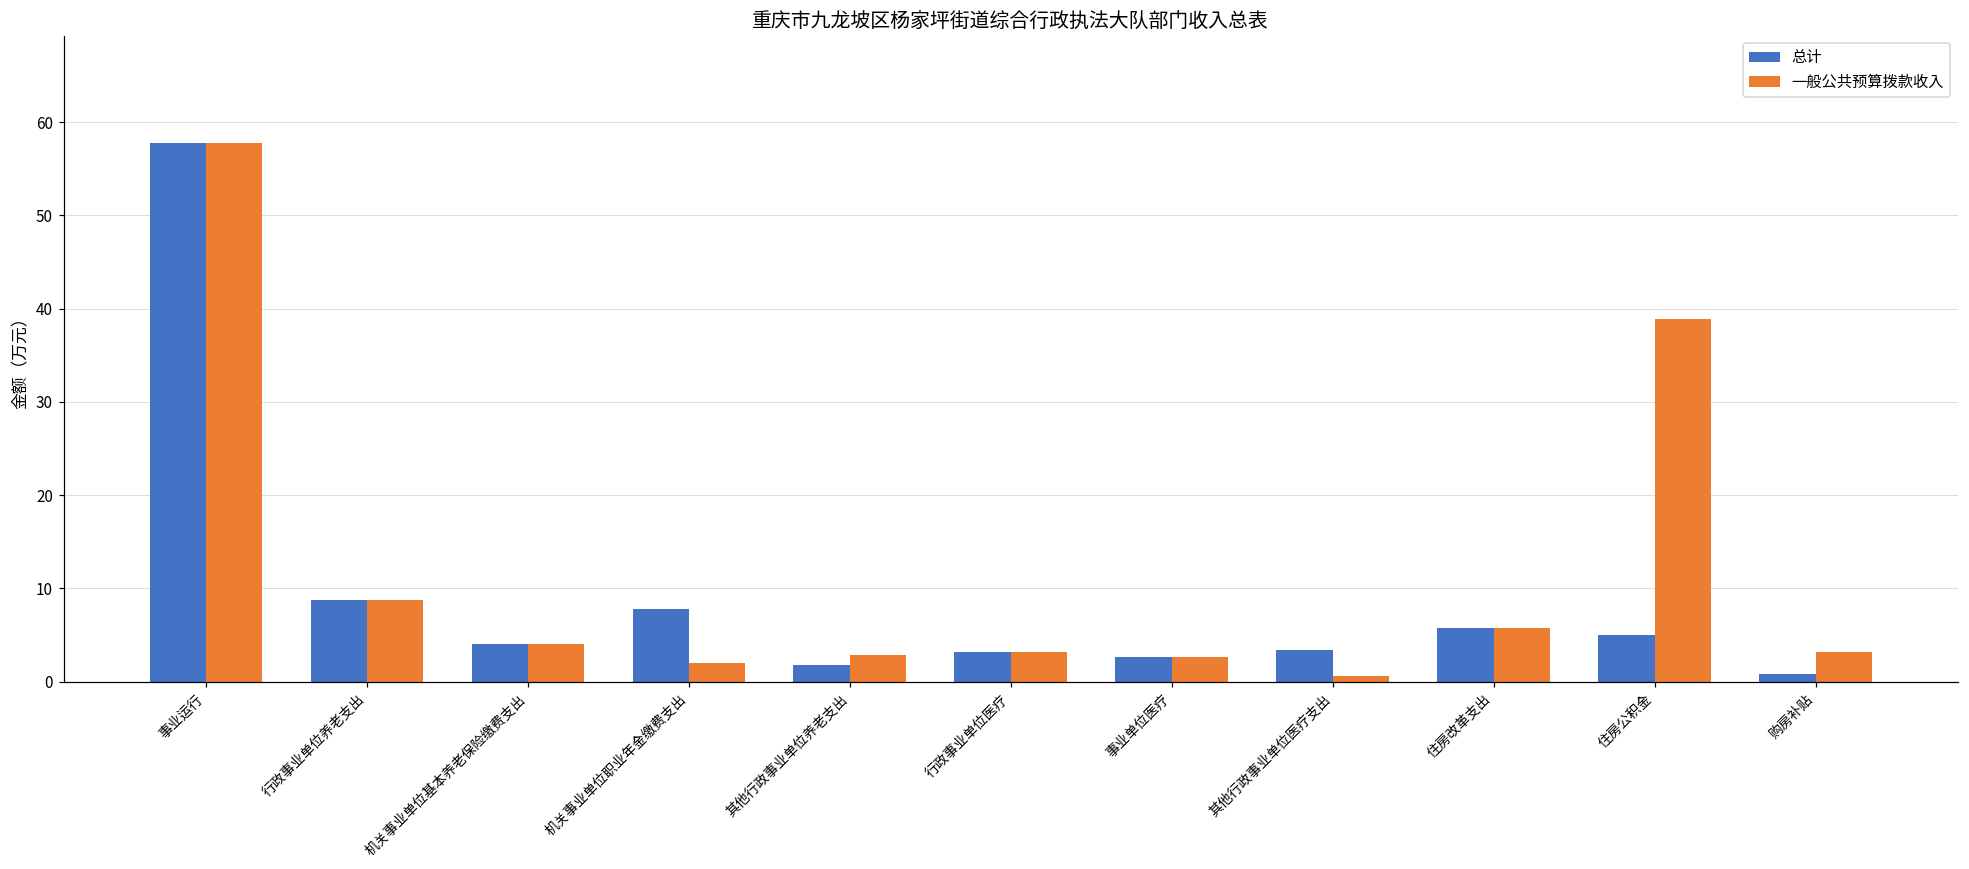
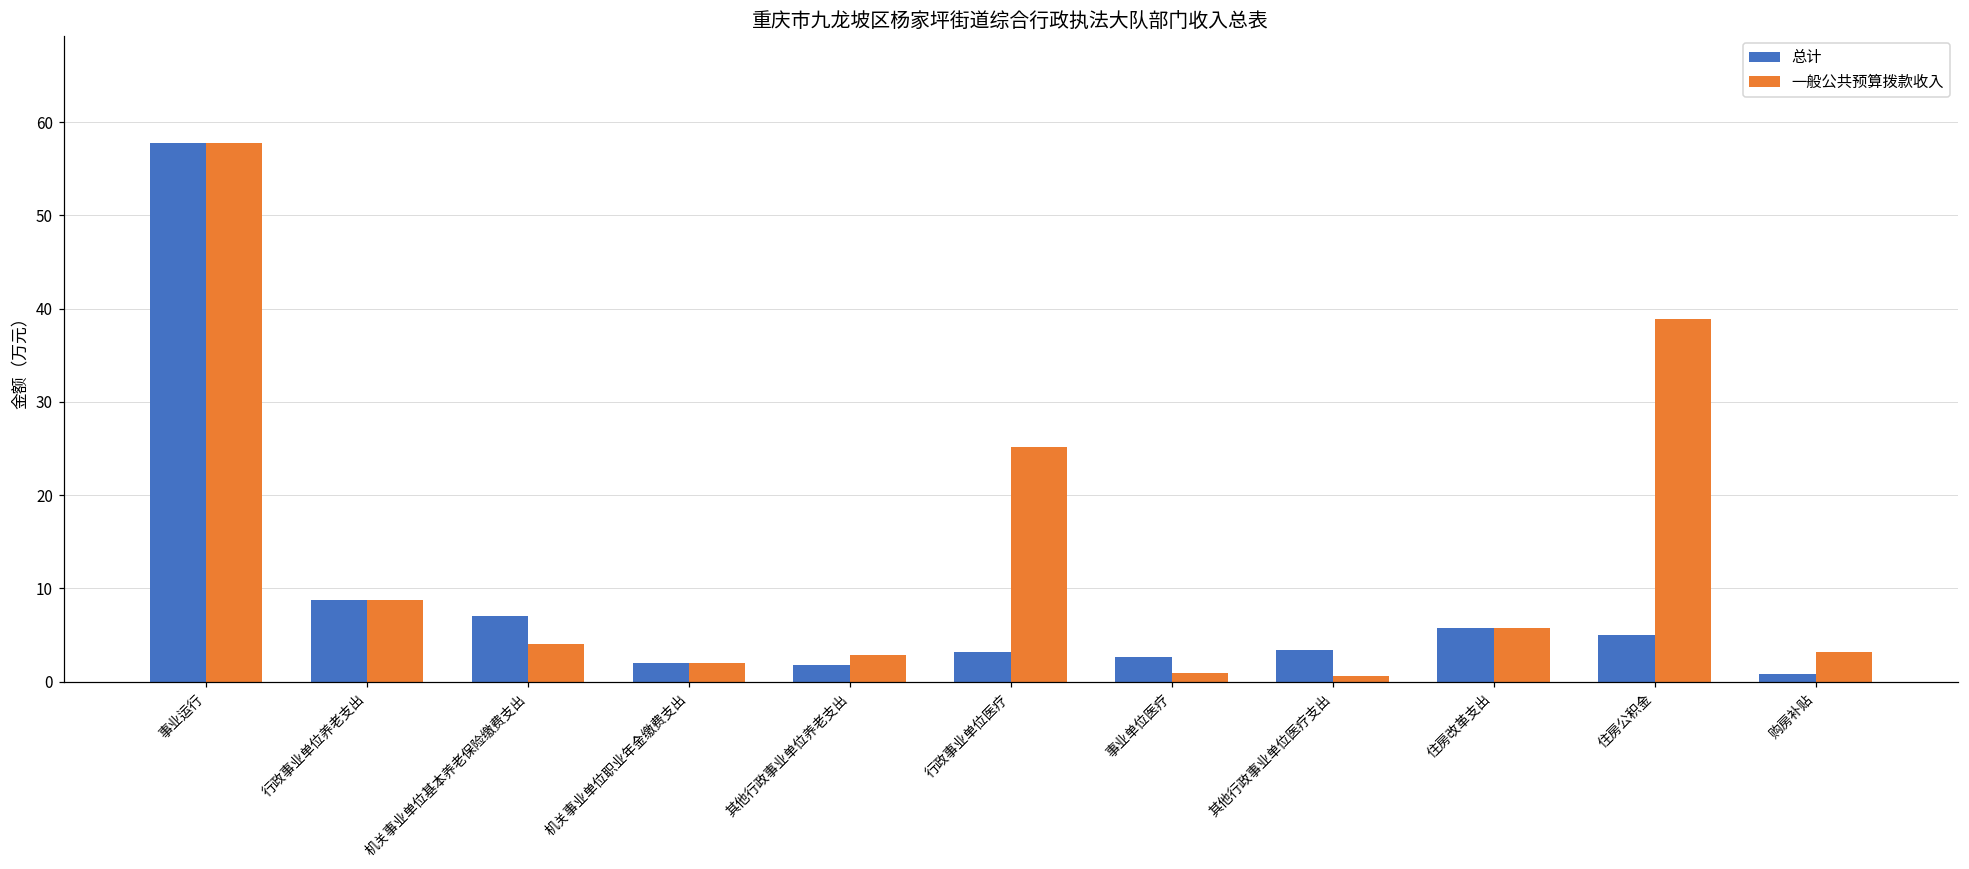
  {
    "总计": {
      "事业运行": 58,
      "行政事业单位养老支出": 9,
-     "机关事业单位基本养老保险缴费支出": 4,
-     "机关事业单位职业年金缴费支出": 8,
+     "机关事业单位基本养老保险缴费支出": 7,
+     "机关事业单位职业年金缴费支出": 2,
      "其他行政事业单位养老支出": 2,
      "行政事业单位医疗": 3,
      "事业单位医疗": 3,
      "其他行政事业单位医疗支出": 3,
      "住房改革支出": 6,
      "住房公积金": 5,
      "购房补贴": 1
    },
    "一般公共预算拨款收入": {
      "事业运行": 58,
      "行政事业单位养老支出": 9,
      "机关事业单位基本养老保险缴费支出": 4,
      "机关事业单位职业年金缴费支出": 2,
      "其他行政事业单位养老支出": 3,
-     "行政事业单位医疗": 3,
-     "事业单位医疗": 3,
+     "行政事业单位医疗": 25,
+     "事业单位医疗": 1,
      "其他行政事业单位医疗支出": 1,
      "住房改革支出": 6,
      "住房公积金": 39,
      "购房补贴": 3
    }
  }
